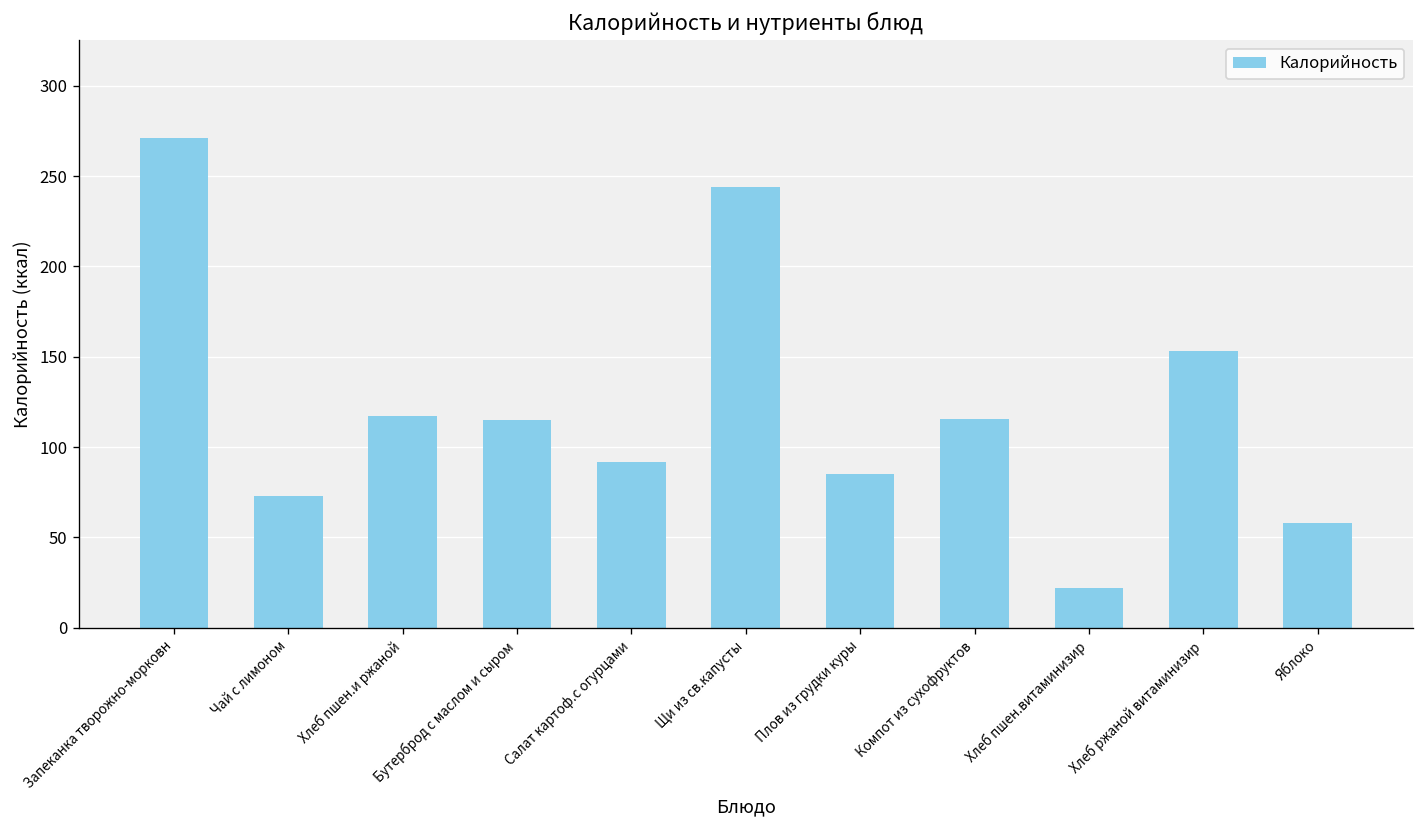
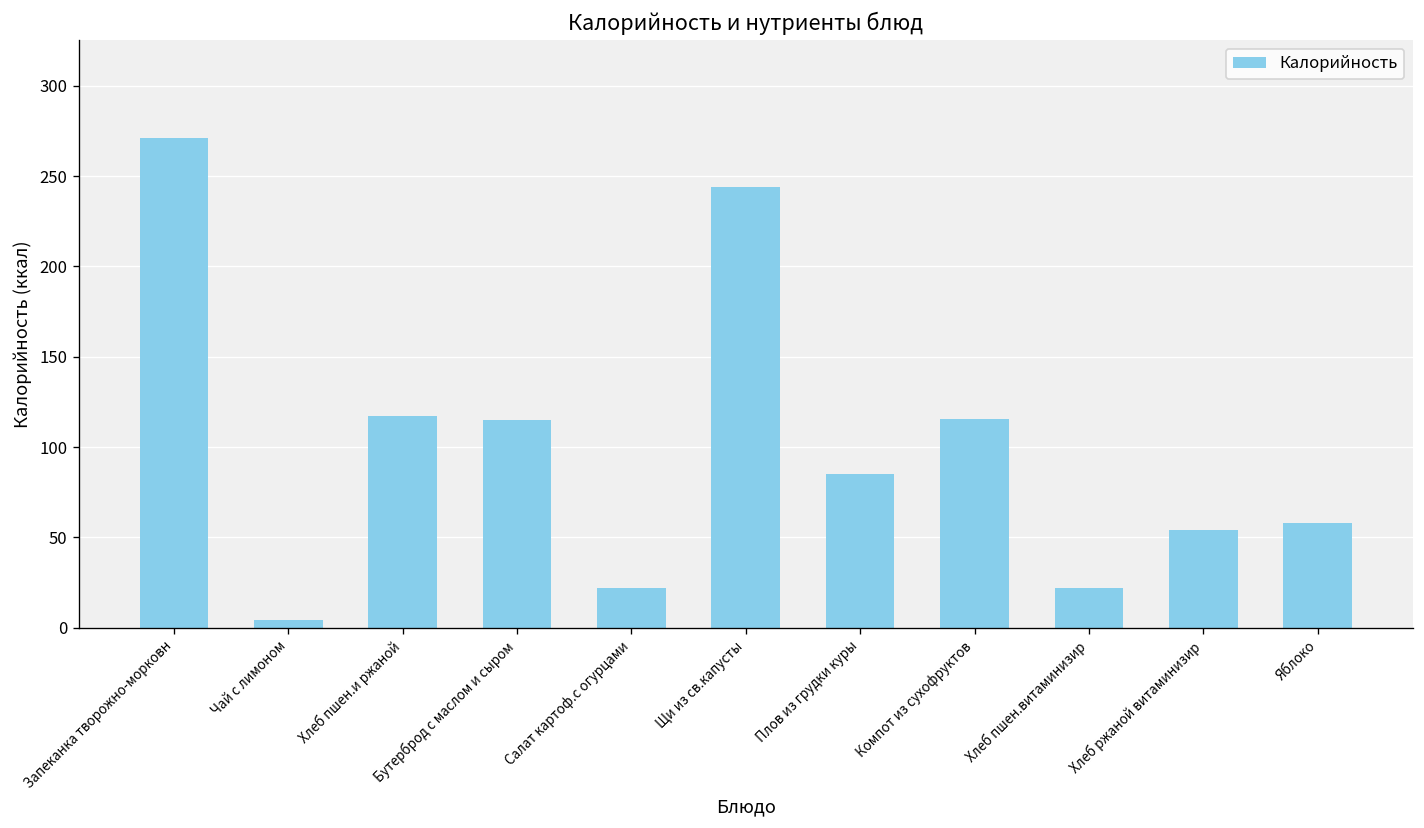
  {
    "Запеканка творожно-морковн": 271,
-   "Чай с лимоном": 73,
+   "Чай с лимоном": 4,
    "Хлеб пшен.и ржаной": 117,
    "Бутерброд с маслом и сыром": 115,
-   "Салат картоф.с огурцами": 92,
+   "Салат картоф.с огурцами": 22,
    "Щи из св.капусты": 244,
    "Плов из грудки куры": 85,
    "Компот из сухофруктов": 116,
    "Хлеб пшен.витаминизир": 22,
-   "Хлеб ржаной витаминизир": 153,
+   "Хлеб ржаной витаминизир": 54,
    "Яблоко": 58
  }
